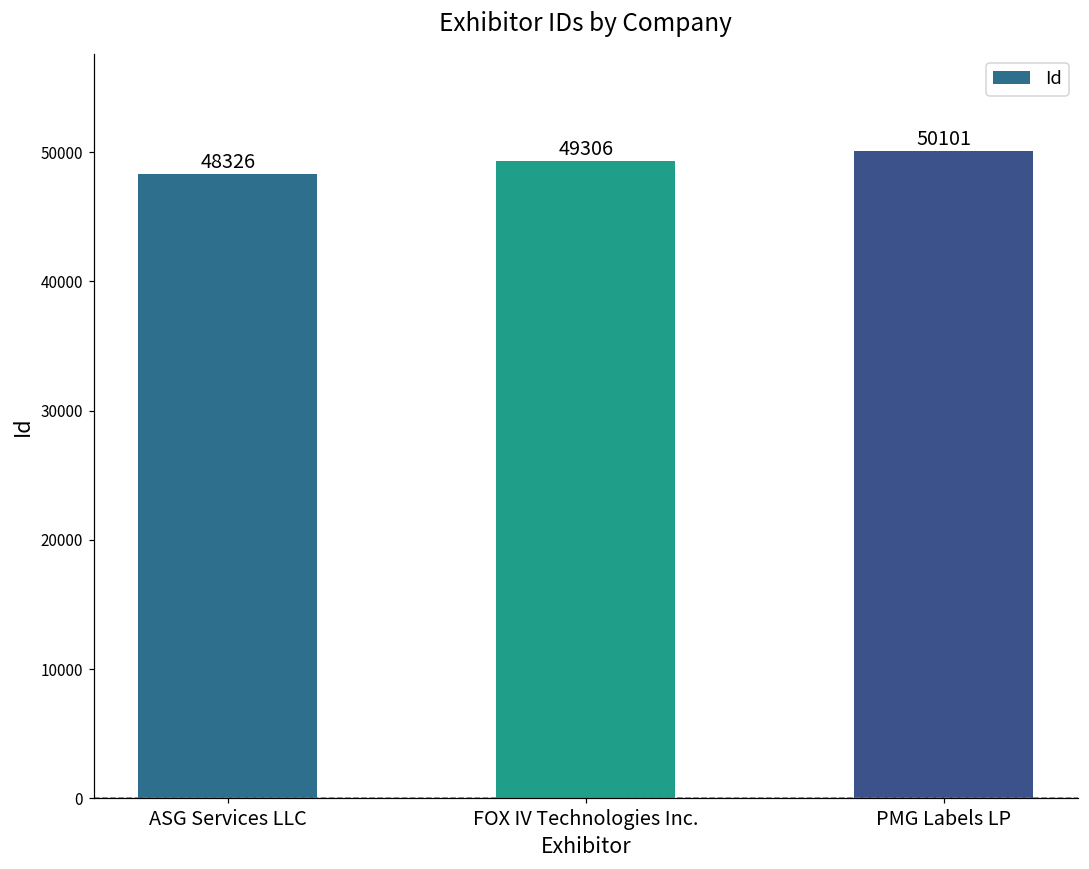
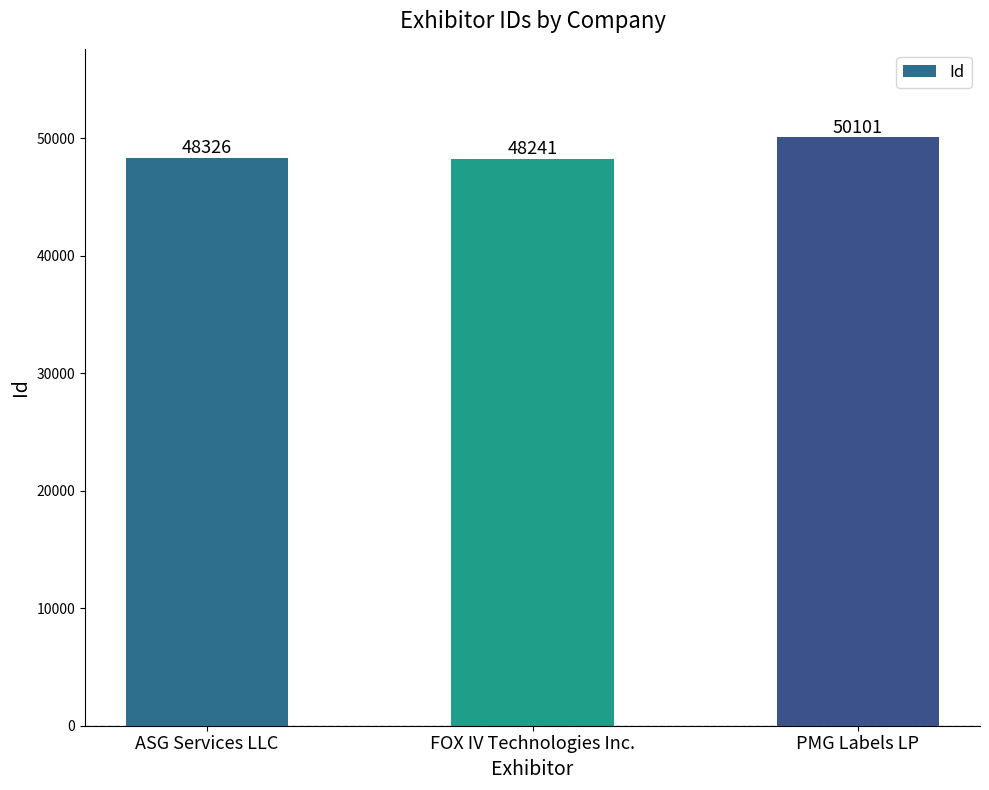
  {
    "ASG Services LLC": 48326,
-   "FOX IV Technologies Inc.": 49306,
+   "FOX IV Technologies Inc.": 48241,
    "PMG Labels LP": 50101
  }
